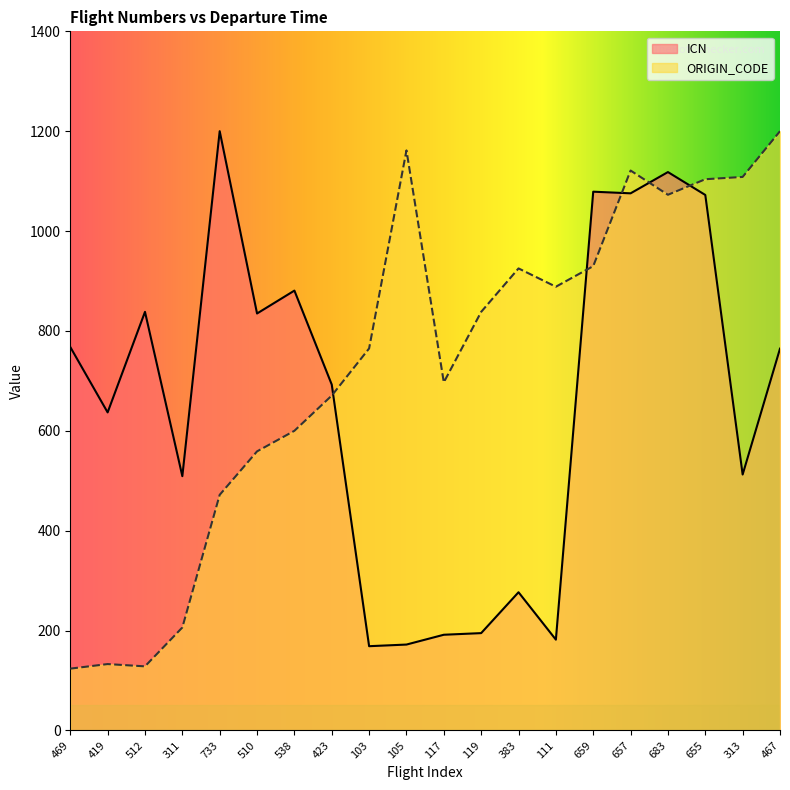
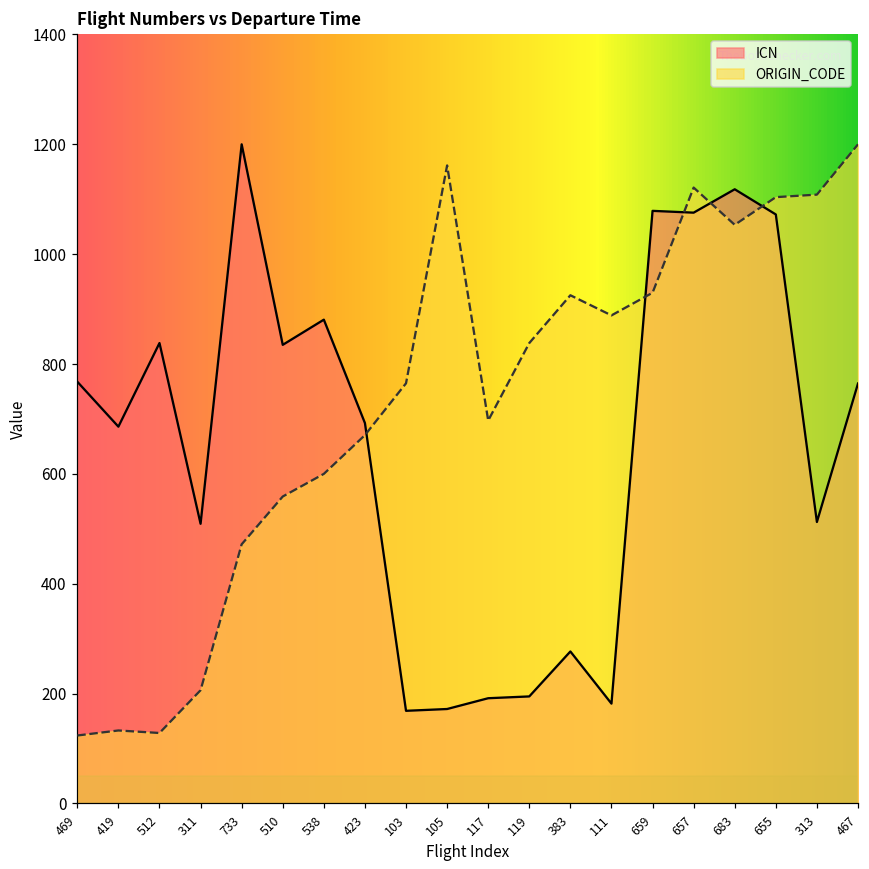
  {
    "ICN": {
      "469": 770,
-     "419": 640,
+     "419": 690,
      "512": 840,
      "311": 510,
      "733": 1200,
      "510": 830,
      "538": 880,
      "423": 690,
      "103": 170,
      "105": 170,
      "117": 190,
      "119": 190,
      "383": 280,
      "111": 180,
      "659": 1080,
      "657": 1080,
      "683": 1120,
      "655": 1070,
      "313": 510,
      "467": 760
    },
    "ORIGIN_CODE": {
      "469": 120,
      "419": 130,
      "512": 130,
      "311": 210,
      "733": 470,
      "510": 560,
      "538": 600,
      "423": 670,
      "103": 760,
      "105": 1160,
      "117": 700,
      "119": 840,
      "383": 930,
      "111": 890,
      "659": 930,
      "657": 1120,
-     "683": 1070,
+     "683": 1050,
      "655": 1100,
      "313": 1110,
      "467": 1200
    }
  }
